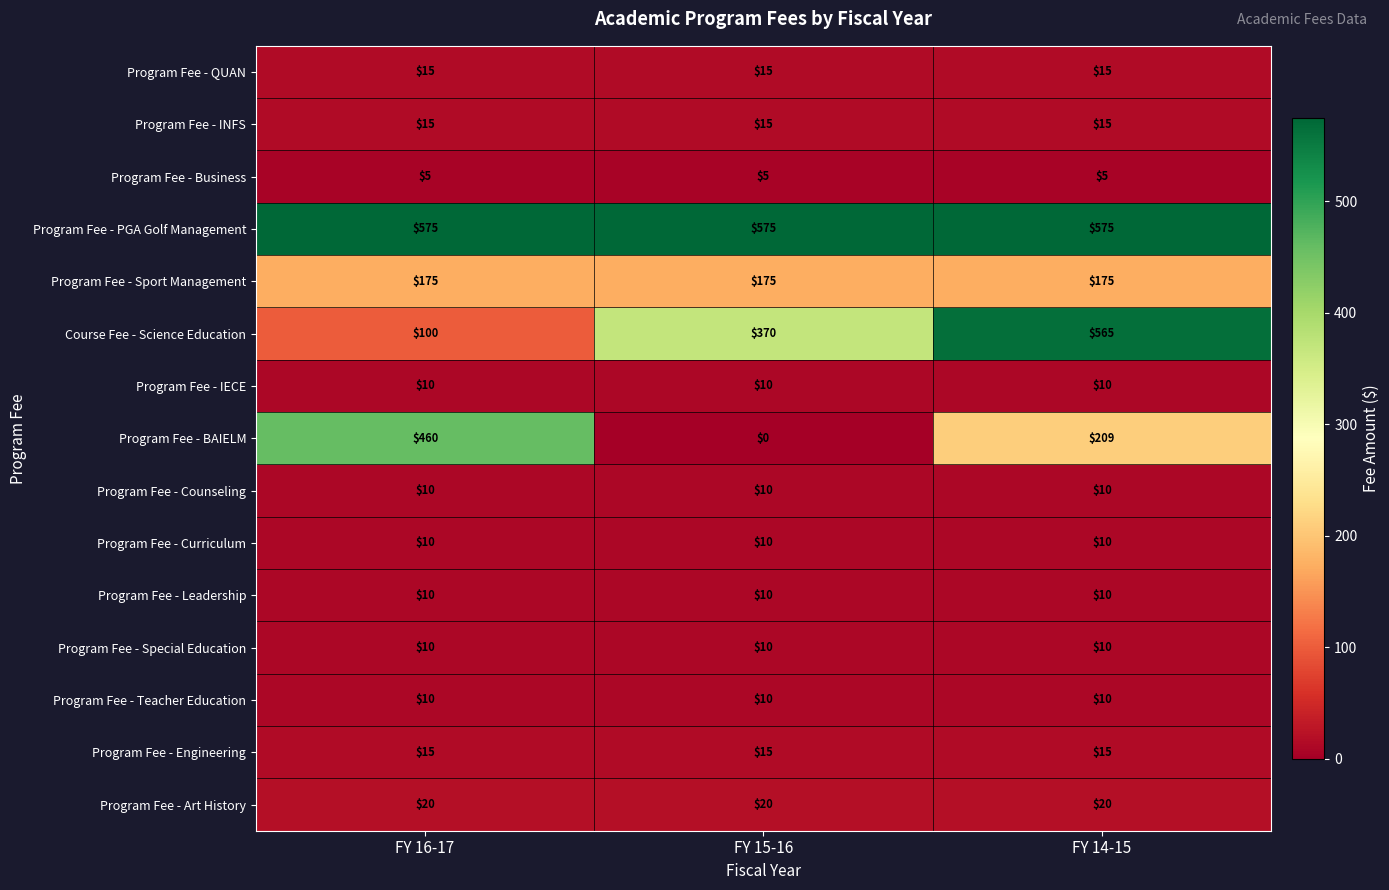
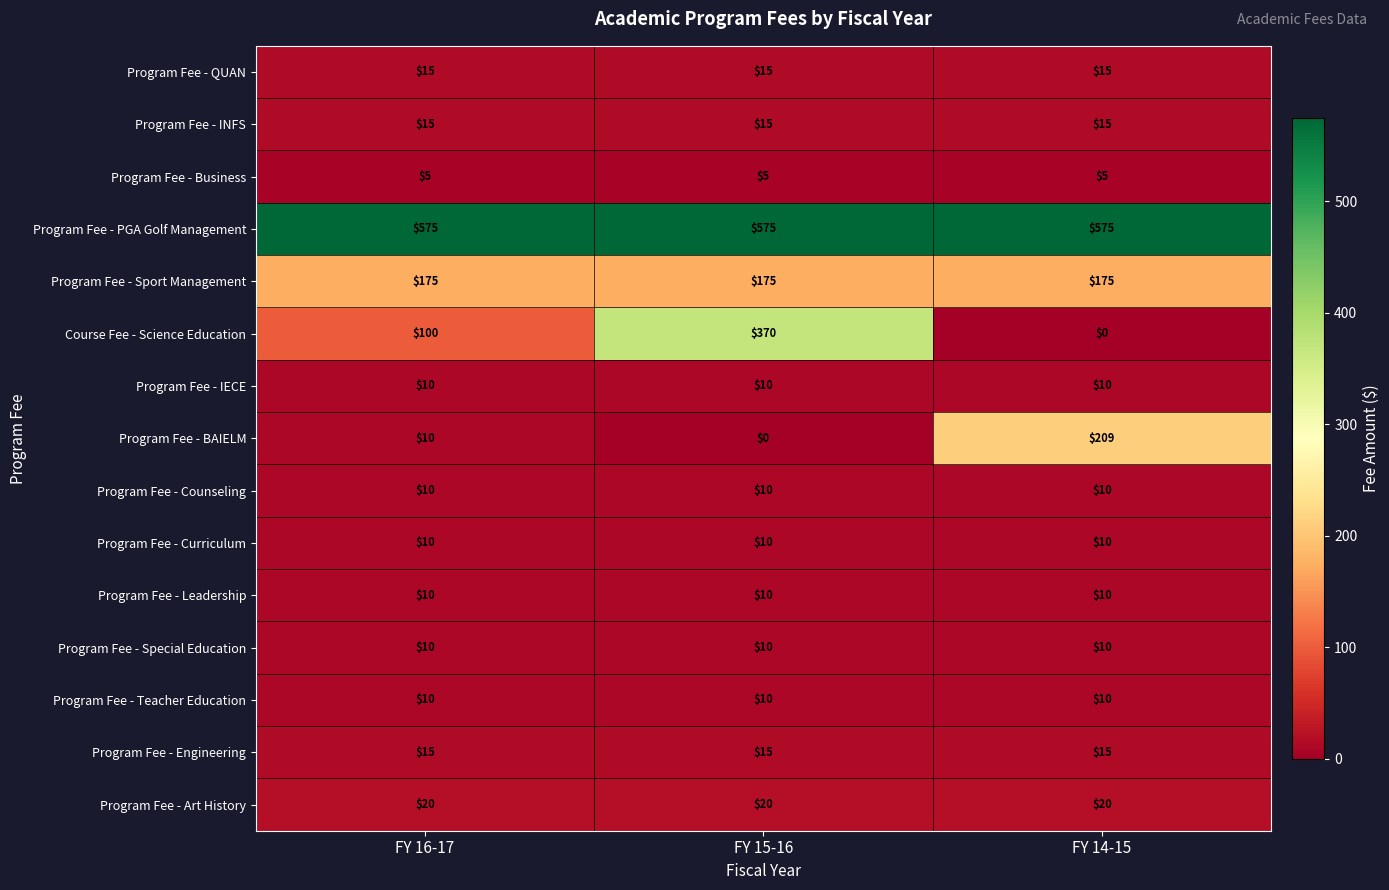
  {
    "Program Fee - QUAN": {
      "FY 16-17": "$15",
      "FY 15-16": "$15",
      "FY 14-15": "$15"
    },
    "Program Fee - INFS": {
      "FY 16-17": "$15",
      "FY 15-16": "$15",
      "FY 14-15": "$15"
    },
    "Program Fee - Business": {
      "FY 16-17": "$5",
      "FY 15-16": "$5",
      "FY 14-15": "$5"
    },
    "Program Fee - PGA Golf Management": {
      "FY 16-17": "$575",
      "FY 15-16": "$575",
      "FY 14-15": "$575"
    },
    "Program Fee - Sport Management": {
      "FY 16-17": "$175",
      "FY 15-16": "$175",
      "FY 14-15": "$175"
    },
    "Course Fee - Science Education": {
      "FY 16-17": "$100",
      "FY 15-16": "$370",
-     "FY 14-15": "$565"
+     "FY 14-15": "$0"
    },
    "Program Fee - IECE": {
      "FY 16-17": "$10",
      "FY 15-16": "$10",
      "FY 14-15": "$10"
    },
    "Program Fee - BAIELM": {
-     "FY 16-17": "$460",
+     "FY 16-17": "$10",
      "FY 15-16": "$0",
      "FY 14-15": "$209"
    },
    "Program Fee - Counseling": {
      "FY 16-17": "$10",
      "FY 15-16": "$10",
      "FY 14-15": "$10"
    },
    "Program Fee - Curriculum": {
      "FY 16-17": "$10",
      "FY 15-16": "$10",
      "FY 14-15": "$10"
    },
    "Program Fee - Leadership": {
      "FY 16-17": "$10",
      "FY 15-16": "$10",
      "FY 14-15": "$10"
    },
    "Program Fee - Special Education": {
      "FY 16-17": "$10",
      "FY 15-16": "$10",
      "FY 14-15": "$10"
    },
    "Program Fee - Teacher Education": {
      "FY 16-17": "$10",
      "FY 15-16": "$10",
      "FY 14-15": "$10"
    },
    "Program Fee - Engineering": {
      "FY 16-17": "$15",
      "FY 15-16": "$15",
      "FY 14-15": "$15"
    },
    "Program Fee - Art History": {
      "FY 16-17": "$20",
      "FY 15-16": "$20",
      "FY 14-15": "$20"
    }
  }
